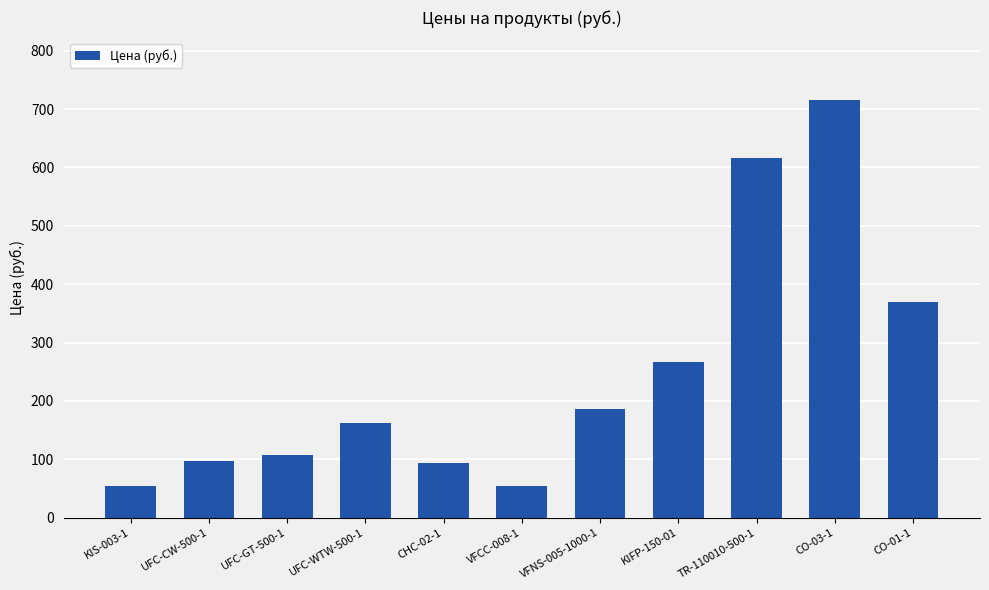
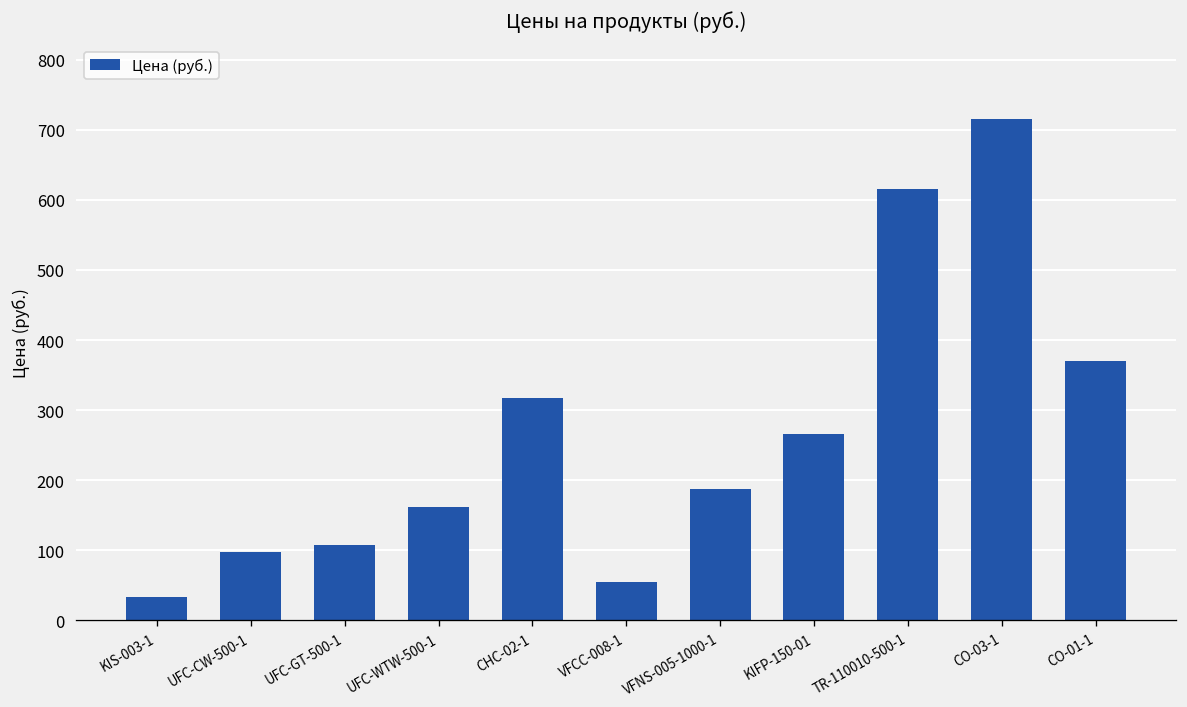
  {
-   "KIS-003-1": 60,
+   "KIS-003-1": 30,
    "UFC-CW-500-1": 100,
    "UFC-GT-500-1": 110,
    "UFC-WTW-500-1": 160,
-   "CHC-02-1": 90,
+   "CHC-02-1": 320,
    "VFCC-008-1": 60,
    "VFNS-005-1000-1": 190,
    "KIFP-150-01": 270,
    "TR-110010-500-1": 620,
    "CO-03-1": 720,
    "CO-01-1": 370
  }
